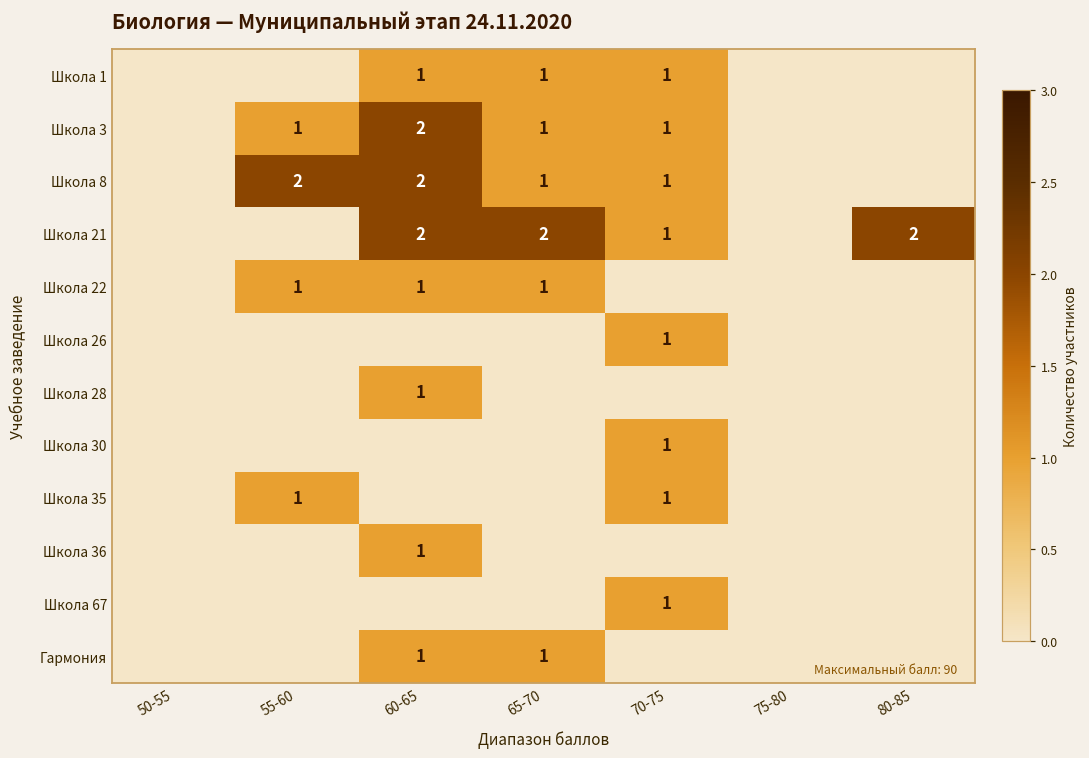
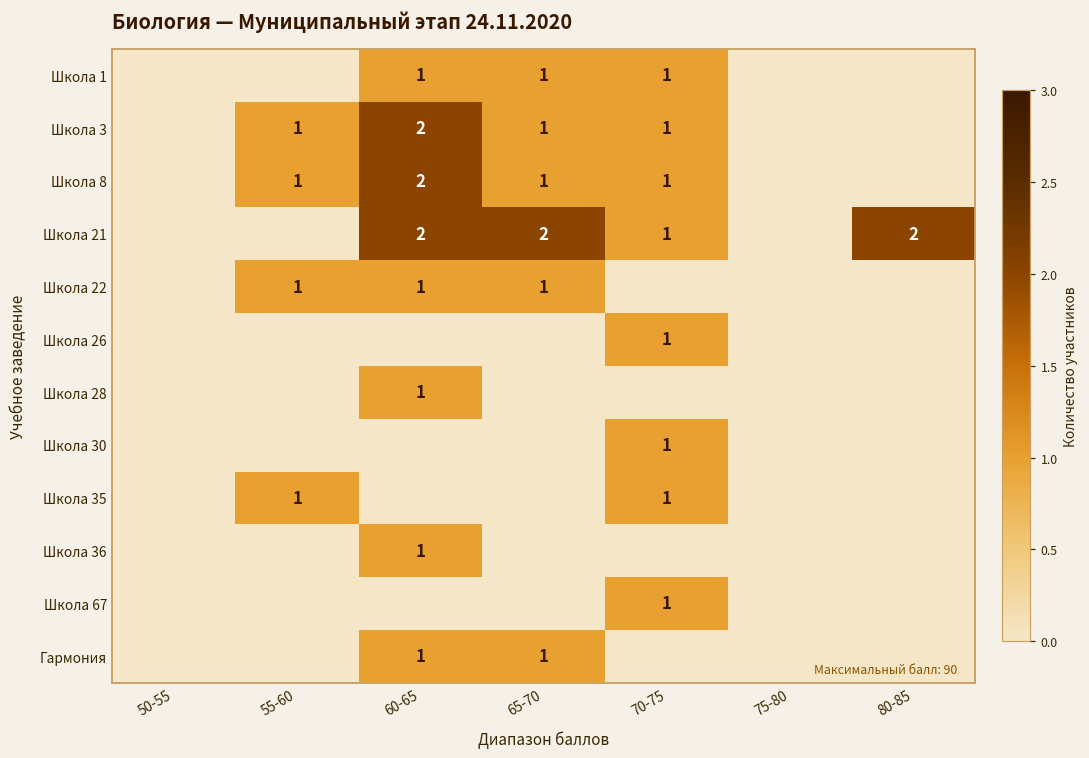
  {
    "Школа 1": {
      "60-65": 1,
      "65-70": 1,
      "70-75": 1
    },
    "Школа 3": {
      "55-60": 1,
      "60-65": 2,
      "65-70": 1,
      "70-75": 1
    },
    "Школа 8": {
-     "55-60": 2,
+     "55-60": 1,
      "60-65": 2,
      "65-70": 1,
      "70-75": 1
    },
    "Школа 21": {
      "60-65": 2,
      "65-70": 2,
      "70-75": 1,
      "80-85": 2
    },
    "Школа 22": {
      "55-60": 1,
      "60-65": 1,
      "65-70": 1
    },
    "Школа 26": {
      "70-75": 1
    },
    "Школа 28": {
      "60-65": 1
    },
    "Школа 30": {
      "70-75": 1
    },
    "Школа 35": {
      "55-60": 1,
      "70-75": 1
    },
    "Школа 36": {
      "60-65": 1
    },
    "Школа 67": {
      "70-75": 1
    },
    "Гармония": {
      "60-65": 1,
      "65-70": 1,
      "80-85": 90
    }
  }
